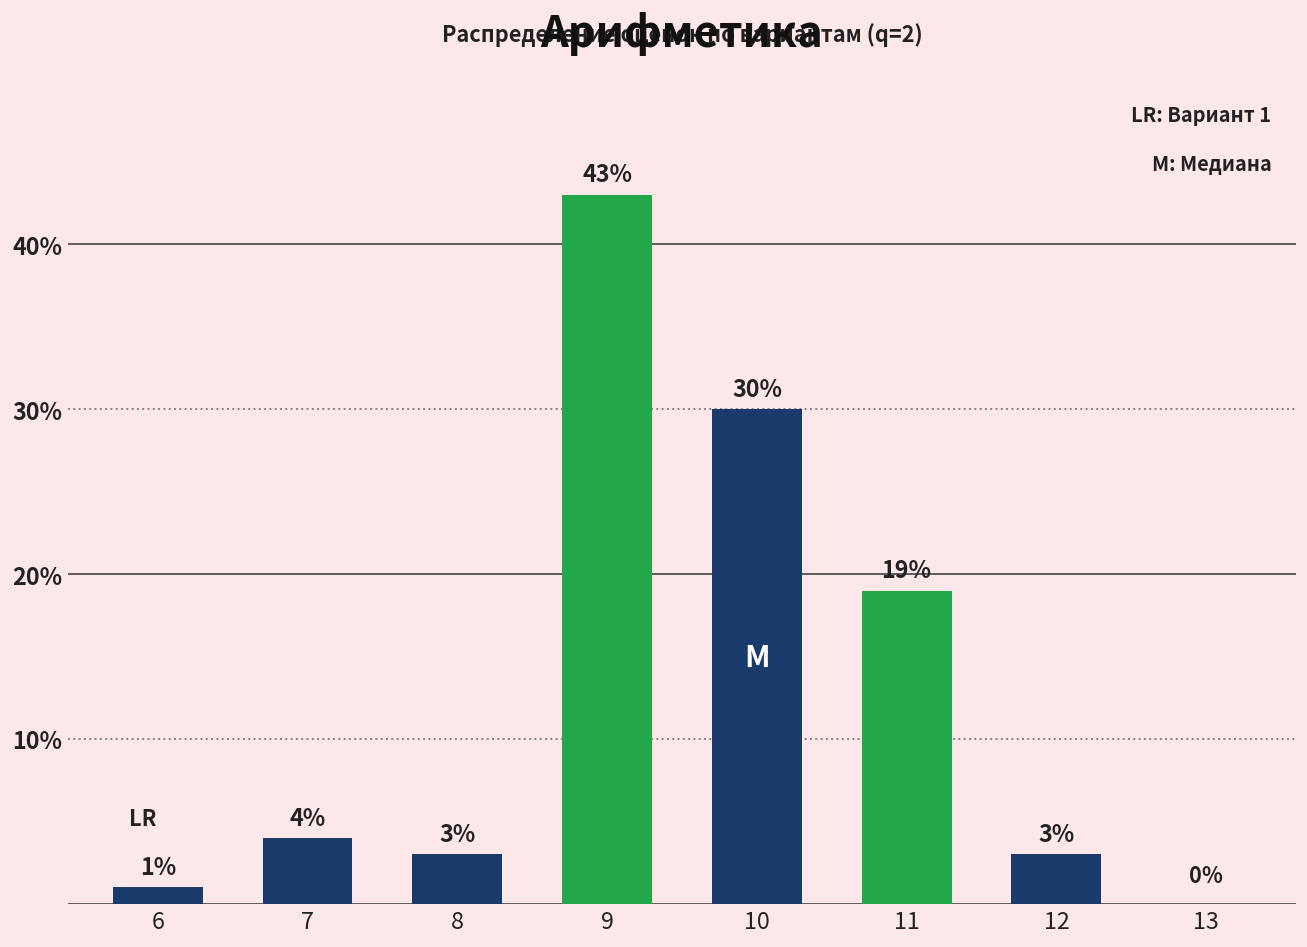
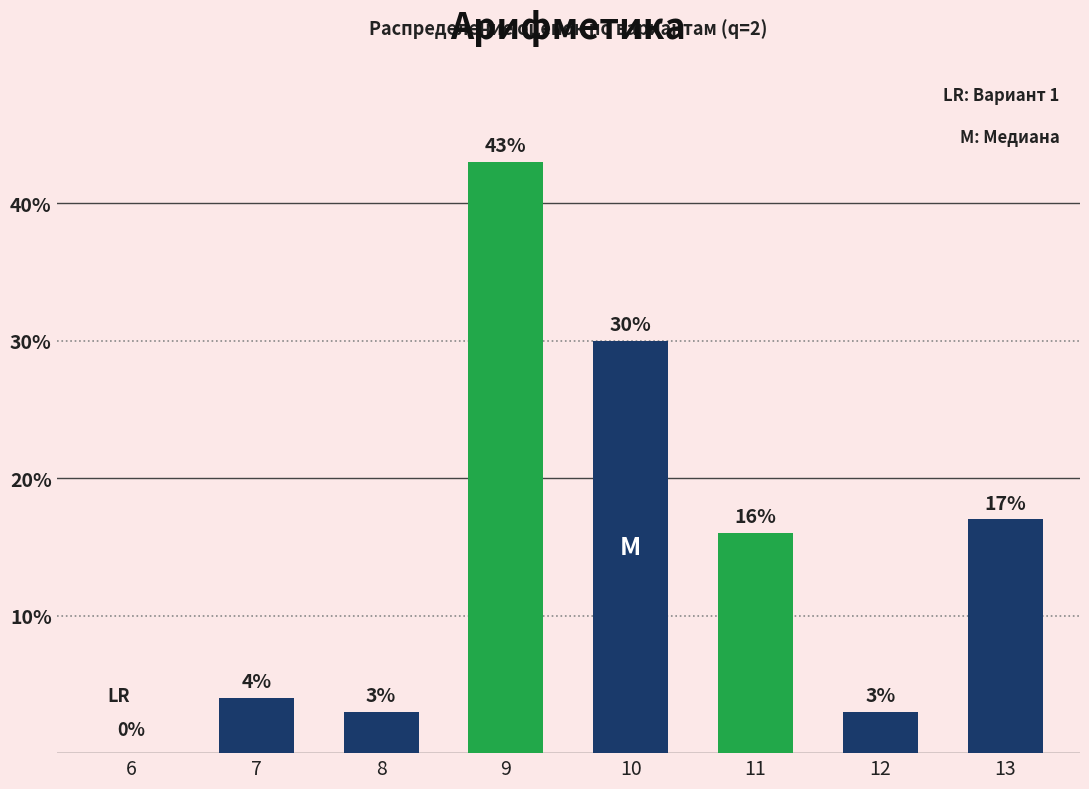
  {
-   "6": "1%",
+   "6": "0%",
    "7": "4%",
    "8": "3%",
    "9": "43%",
    "10": "30%",
-   "11": "19%",
+   "11": "16%",
    "12": "3%",
-   "13": "0%"
+   "13": "17%"
  }
